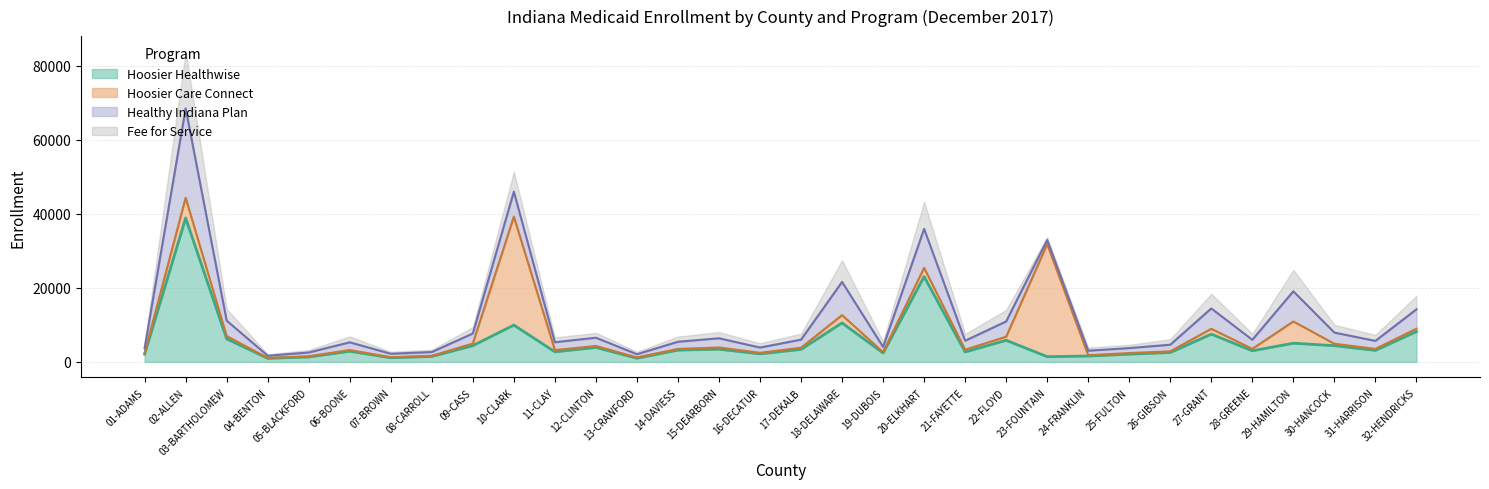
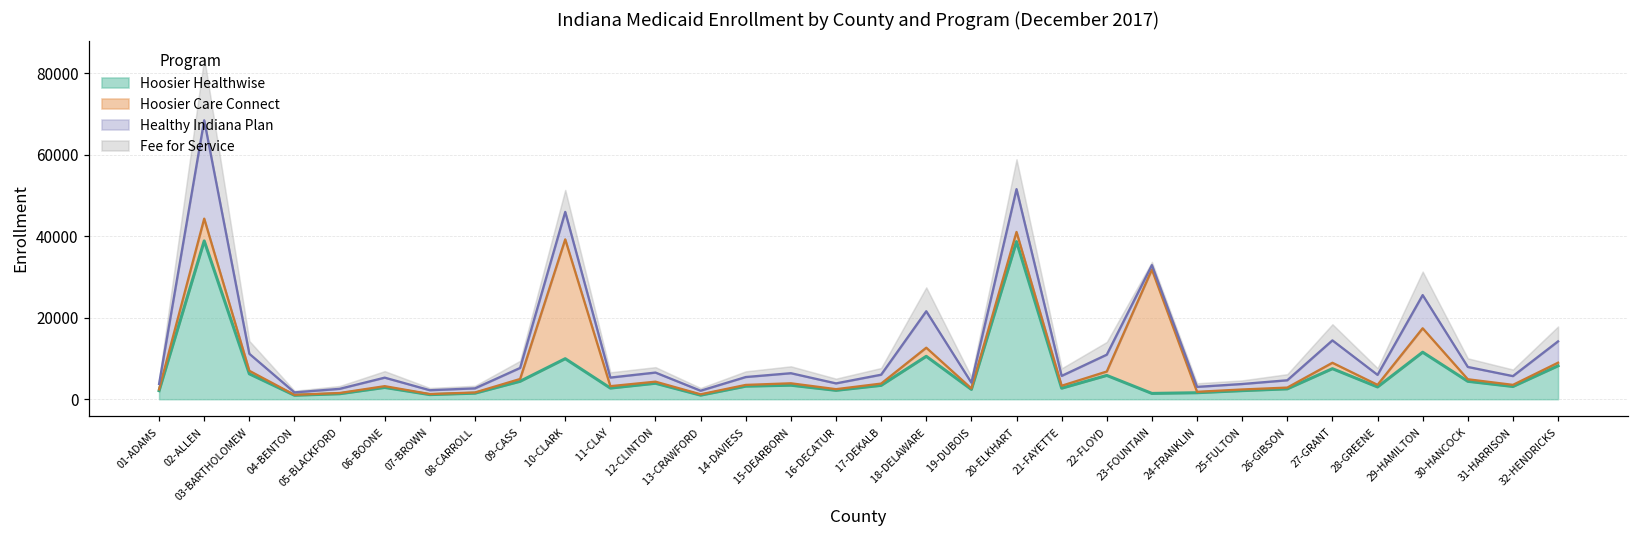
  {
    "Hoosier Healthwise": {
      "02-ALLEN": 39000,
      "03-BARTHOLOMEW": 6000,
      "10-CLARK": 10000,
      "18-DELAWARE": 11000,
-     "20-ELKHART": 23000,
+     "20-ELKHART": 39000,
      "22-FLOYD": 6000,
      "23-FOUNTAIN": 1000,
      "27-GRANT": 7000,
-     "29-HAMILTON": 5000,
+     "29-HAMILTON": 12000,
      "32-HENDRICKS": 8000
    },
    "Hoosier Care Connect": {
      "02-ALLEN": 5000,
      "03-BARTHOLOMEW": 1000,
      "10-CLARK": 29000,
      "18-DELAWARE": 2000,
      "20-ELKHART": 2000,
      "22-FLOYD": 1000,
      "23-FOUNTAIN": 30000,
      "27-GRANT": 1000,
      "29-HAMILTON": 6000,
      "32-HENDRICKS": 1000
    }
  }
